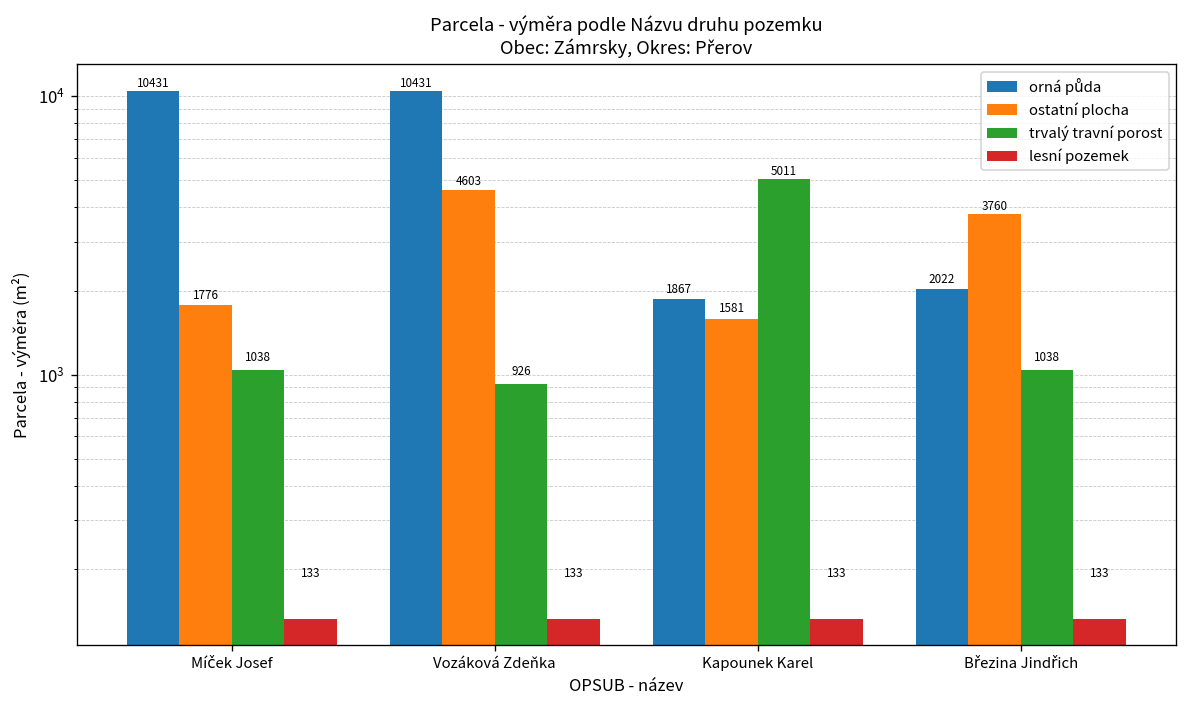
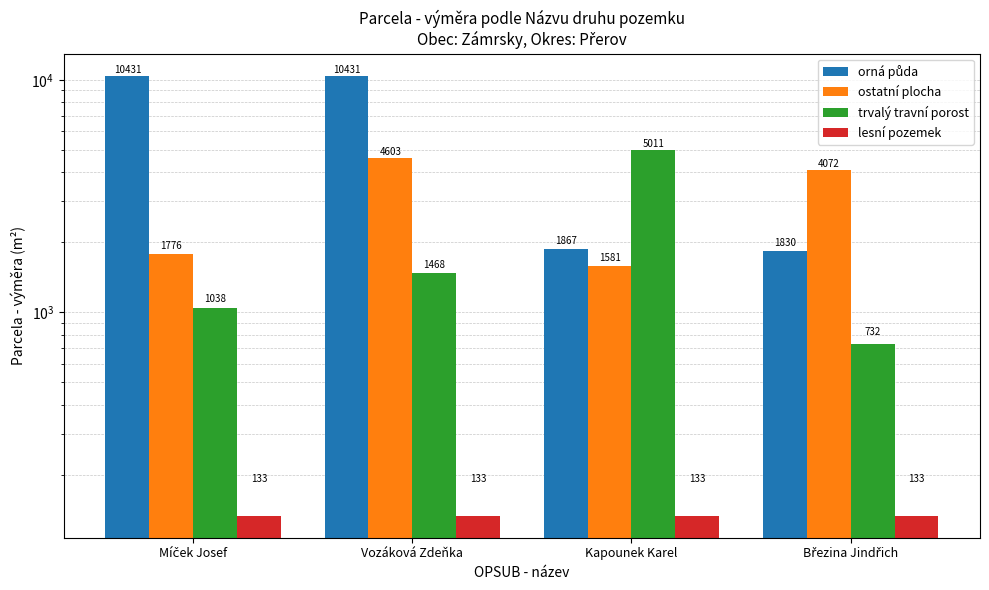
  {
    "orná půda": {
      "Míček Josef": 10431,
      "Vozáková Zdeňka": 10431,
      "Kapounek Karel": 1867,
-     "Březina Jindřich": 2022
+     "Březina Jindřich": 1830
    },
    "ostatní plocha": {
      "Míček Josef": 1776,
      "Vozáková Zdeňka": 4603,
      "Kapounek Karel": 1581,
-     "Březina Jindřich": 3760
+     "Březina Jindřich": 4072
    },
    "trvalý travní porost": {
      "Míček Josef": 1038,
-     "Vozáková Zdeňka": 926,
+     "Vozáková Zdeňka": 1468,
      "Kapounek Karel": 5011,
-     "Březina Jindřich": 1038
+     "Březina Jindřich": 732
    }
  }
